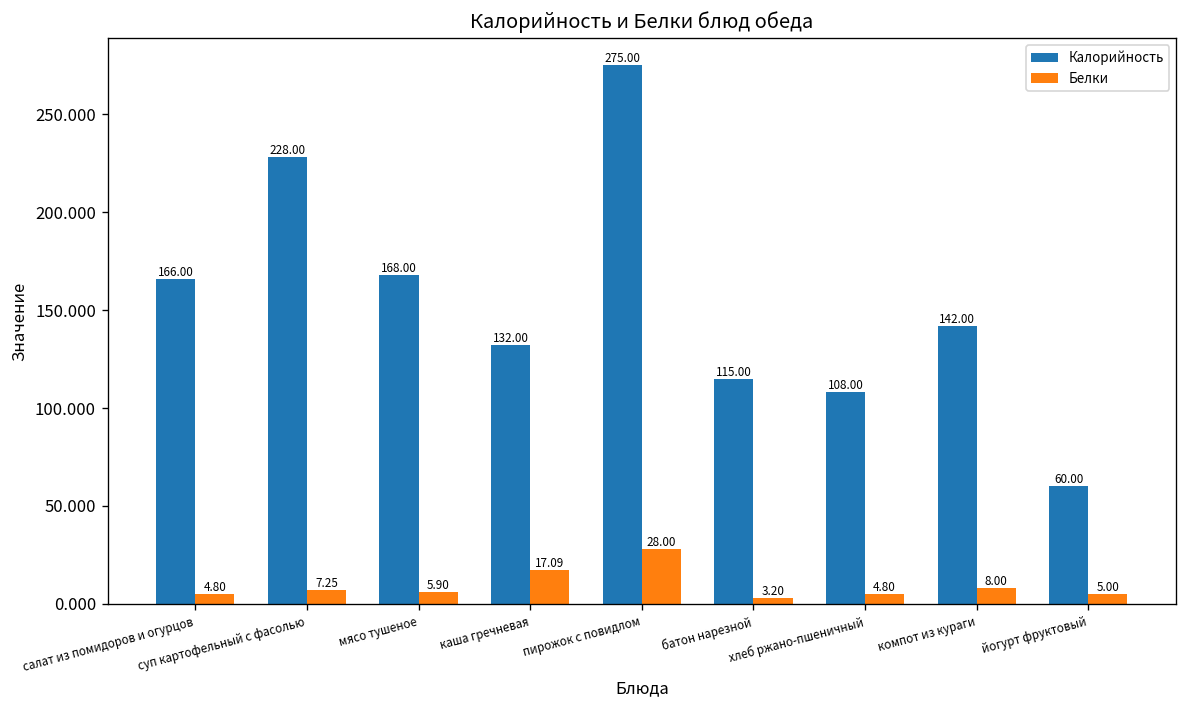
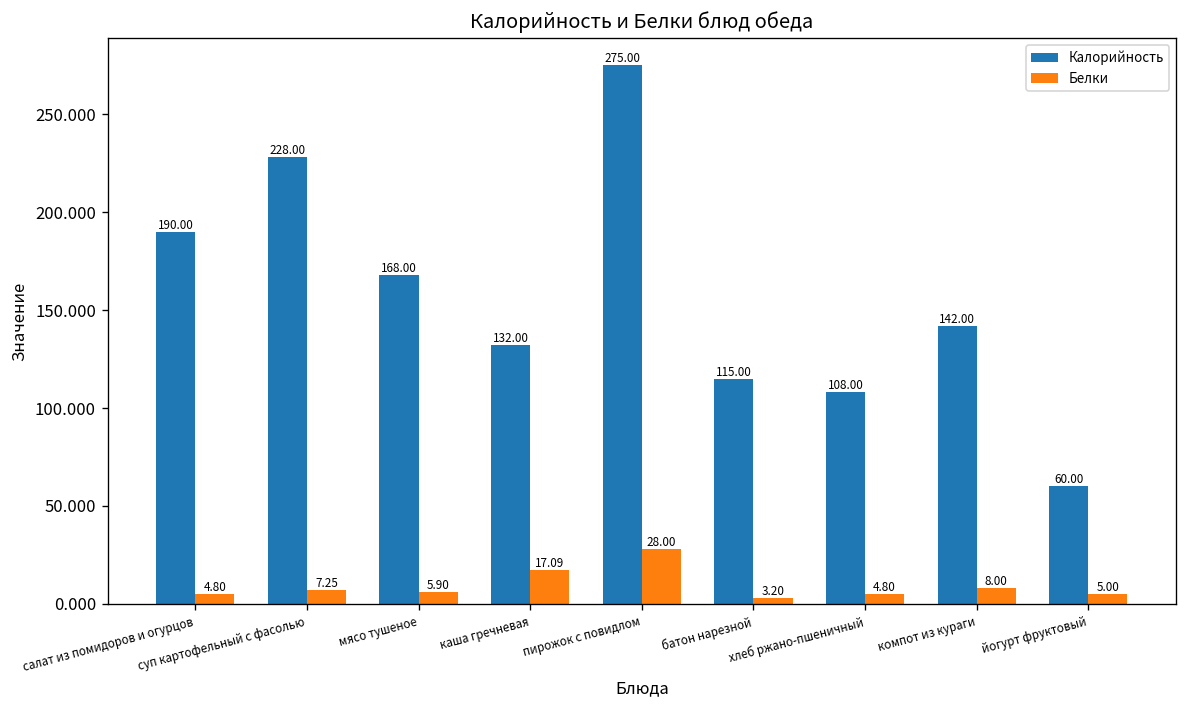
  {
    "Калорийность": {
-     "салат из помидоров и огурцов": 166.00,
+     "салат из помидоров и огурцов": 190.00,
      "суп картофельный с фасолью": 228.00,
      "мясо тушеное": 168.00,
      "каша гречневая": 132.00,
      "пирожок с повидлом": 275.00,
      "батон нарезной": 115.00,
      "хлеб ржано-пшеничный": 108.00,
      "компот из кураги": 142.00,
      "йогурт фруктовый": 60.00
    },
    "Белки": {
      "салат из помидоров и огурцов": 4.80,
      "суп картофельный с фасолью": 7.25,
      "мясо тушеное": 5.90,
      "каша гречневая": 17.09,
      "пирожок с повидлом": 28.00,
      "батон нарезной": 3.20,
      "хлеб ржано-пшеничный": 4.80,
      "компот из кураги": 8.00,
      "йогурт фруктовый": 5.00
    }
  }
